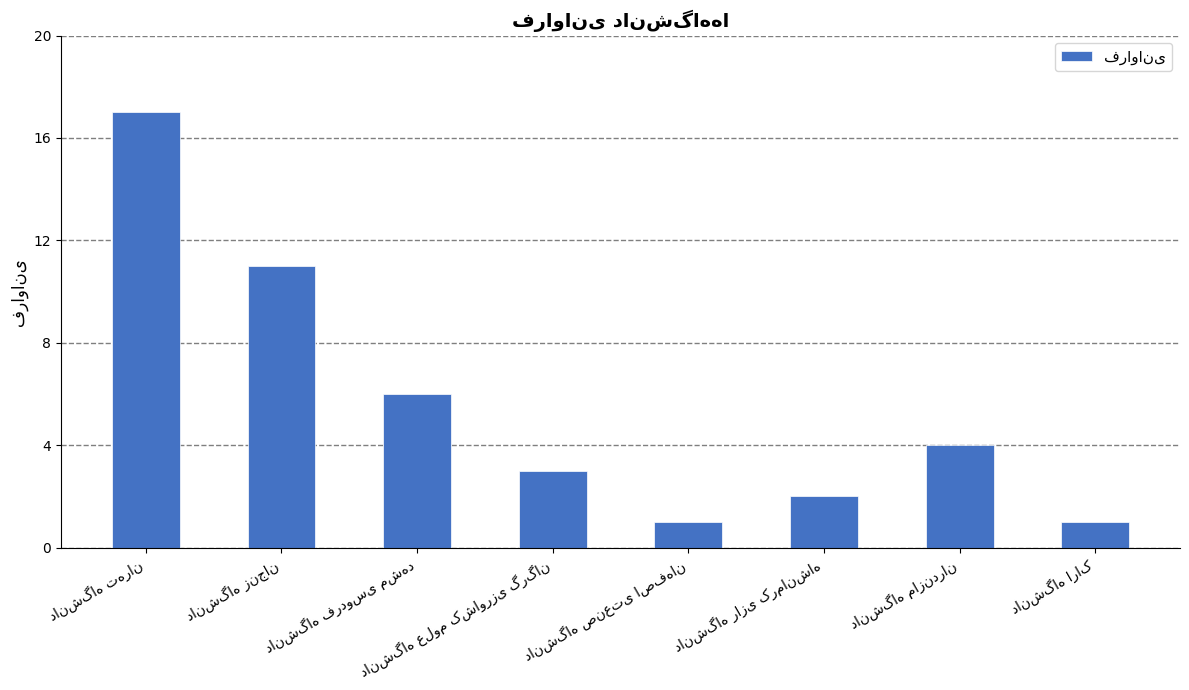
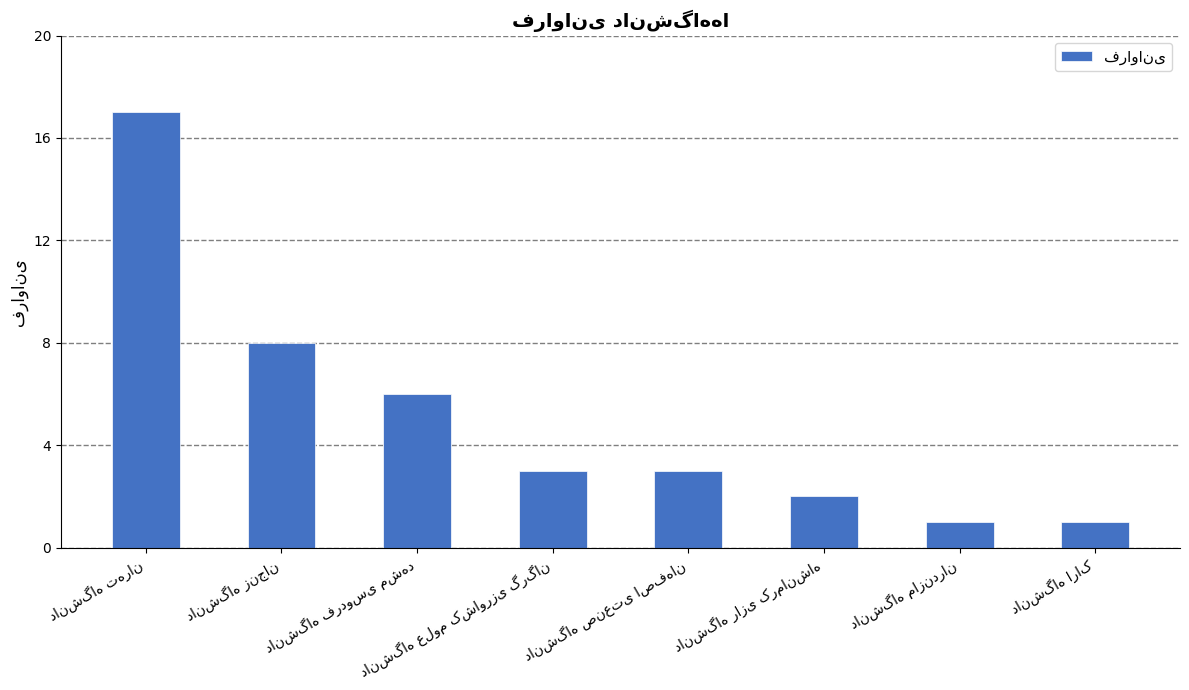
  {
    "دانشگاه تهران": 17,
-   "دانشگاه زنجان": 11,
+   "دانشگاه زنجان": 8,
    "دانشگاه فردوسی مشهد": 6,
    "دانشگاه علوم کشاورزی گرگان": 3,
-   "دانشگاه صنعتی اصفهان": 1,
+   "دانشگاه صنعتی اصفهان": 3,
    "دانشگاه رازی کرمانشاه": 2,
-   "دانشگاه مازندران": 4,
+   "دانشگاه مازندران": 1,
    "دانشگاه اراک": 1
  }
